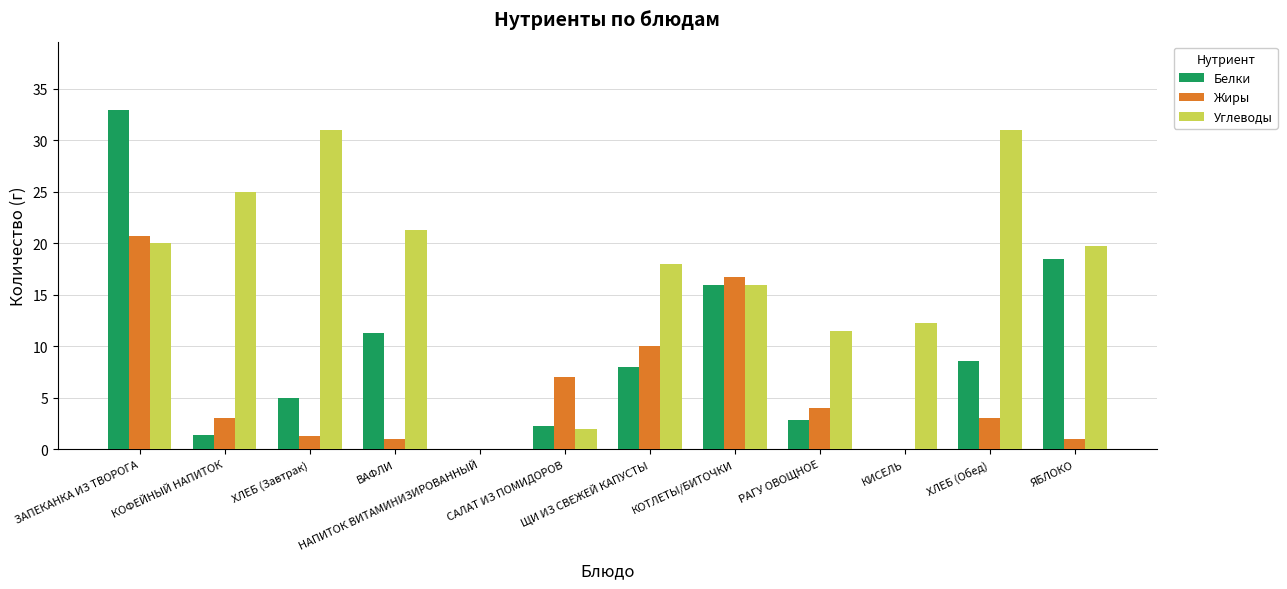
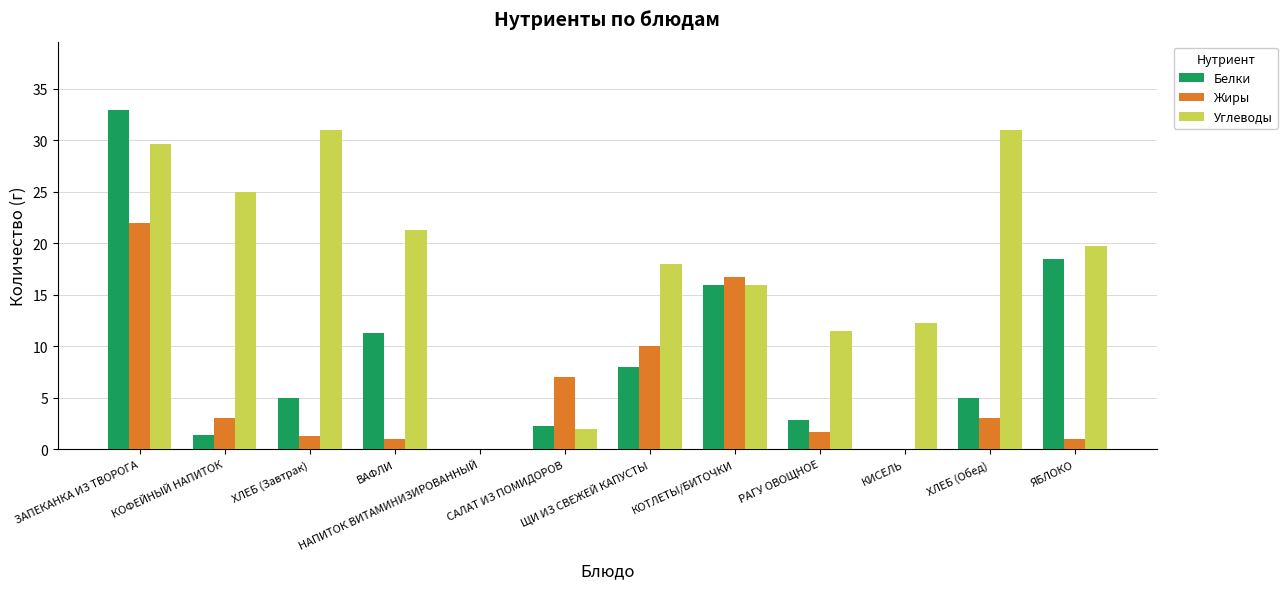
  {
    "Белки": {
      "ЗАПЕКАНКА ИЗ ТВОРОГА": 33.0,
      "КОФЕЙНЫЙ НАПИТОК": 1.4,
      "ХЛЕБ (Завтрак)": 5.0,
      "ВАФЛИ": 11.3,
      "НАПИТОК ВИТАМИНИЗИРОВАННЫЙ": 0.0,
      "САЛАТ ИЗ ПОМИДОРОВ": 2.3,
      "ЩИ ИЗ СВЕЖЕЙ КАПУСТЫ": 8.0,
      "КОТЛЕТЫ/БИТОЧКИ": 16.0,
      "РАГУ ОВОЩНОЕ": 2.8,
      "КИСЕЛЬ": 0.0,
-     "ХЛЕБ (Обед)": 8.6,
+     "ХЛЕБ (Обед)": 5.0,
      "ЯБЛОКО": 18.5
    },
    "Жиры": {
-     "ЗАПЕКАНКА ИЗ ТВОРОГА": 20.7,
+     "ЗАПЕКАНКА ИЗ ТВОРОГА": 22.0,
      "КОФЕЙНЫЙ НАПИТОК": 3.0,
      "ХЛЕБ (Завтрак)": 1.3,
      "ВАФЛИ": 1.0,
      "НАПИТОК ВИТАМИНИЗИРОВАННЫЙ": 0.0,
      "САЛАТ ИЗ ПОМИДОРОВ": 7.0,
      "ЩИ ИЗ СВЕЖЕЙ КАПУСТЫ": 10.0,
      "КОТЛЕТЫ/БИТОЧКИ": 16.7,
-     "РАГУ ОВОЩНОЕ": 4.0,
+     "РАГУ ОВОЩНОЕ": 1.7,
      "КИСЕЛЬ": 0.0,
      "ХЛЕБ (Обед)": 3.0,
      "ЯБЛОКО": 1.0
    },
    "Углеводы": {
-     "ЗАПЕКАНКА ИЗ ТВОРОГА": 20.0,
+     "ЗАПЕКАНКА ИЗ ТВОРОГА": 29.7,
      "КОФЕЙНЫЙ НАПИТОК": 25.0,
      "ХЛЕБ (Завтрак)": 31.0,
      "ВАФЛИ": 21.3,
      "НАПИТОК ВИТАМИНИЗИРОВАННЫЙ": 0.0,
      "САЛАТ ИЗ ПОМИДОРОВ": 2.0,
      "ЩИ ИЗ СВЕЖЕЙ КАПУСТЫ": 18.0,
      "КОТЛЕТЫ/БИТОЧКИ": 16.0,
      "РАГУ ОВОЩНОЕ": 11.5,
      "КИСЕЛЬ": 12.3,
      "ХЛЕБ (Обед)": 31.0,
      "ЯБЛОКО": 19.7
    }
  }
